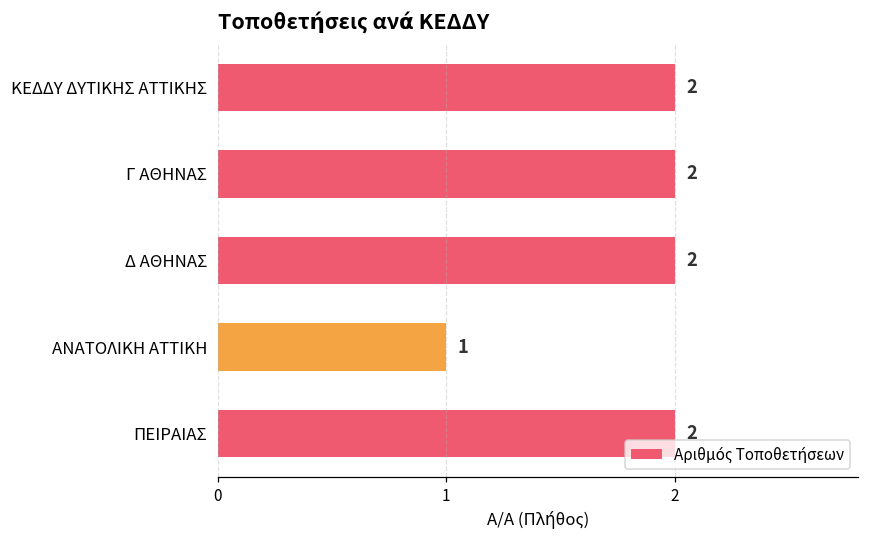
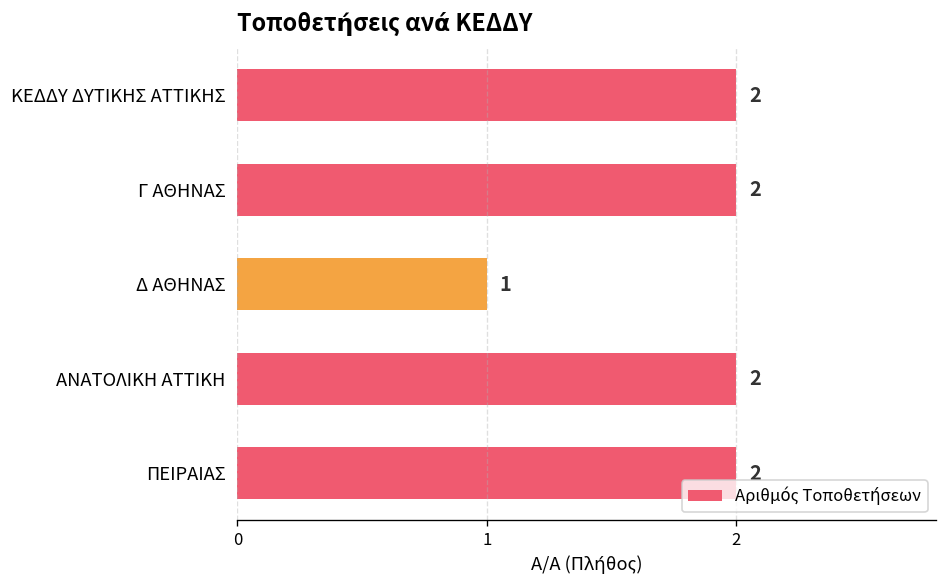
  {
    "ΚΕΔΔΥ ΔΥΤΙΚΗΣ ΑΤΤΙΚΗΣ": 2,
    "Γ ΑΘΗΝΑΣ": 2,
-   "Δ ΑΘΗΝΑΣ": 2,
-   "ΑΝΑΤΟΛΙΚΗ ΑΤΤΙΚΗ": 1
+   "Δ ΑΘΗΝΑΣ": 1,
+   "ΑΝΑΤΟΛΙΚΗ ΑΤΤΙΚΗ": 2
  }
